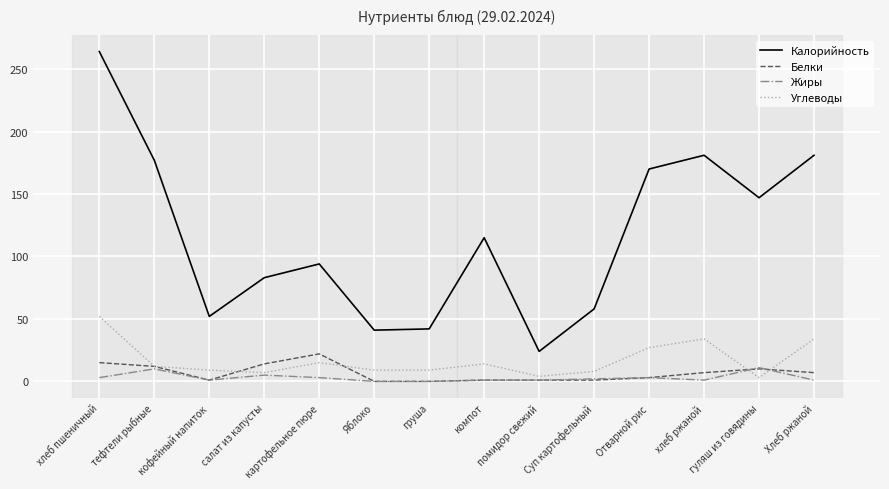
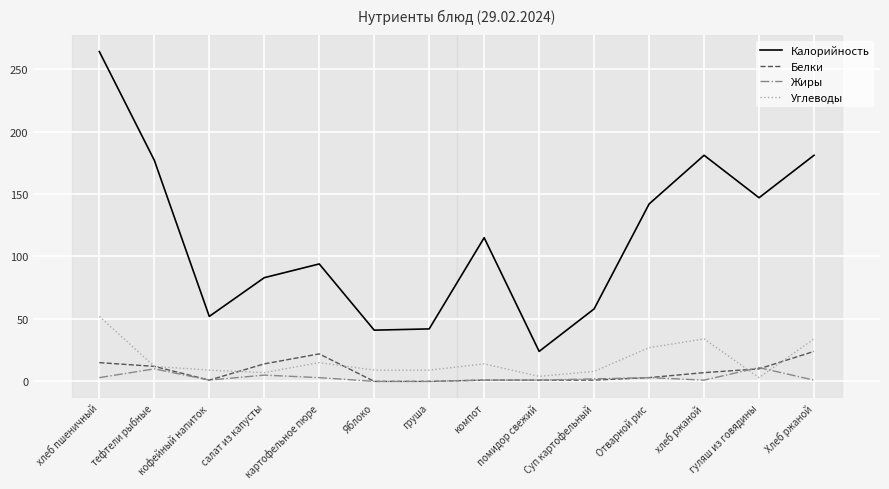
  {
    "Калорийность": {
      "хлеб пшеничный": 264,
      "тефтели рыбные": 177,
      "кофейный напиток": 52,
      "салат из капусты": 83,
      "картофельное пюре": 94,
      "Яблоко": 41,
      "груша": 42,
      "компот": 115,
      "помидор свежий": 24,
      "Суп картофельный": 58,
-     "Отварной рис": 170,
+     "Отварной рис": 142,
      "хлеб ржаной": 181,
      "гуляш из говядины": 147,
      "Хлеб ржаной": 181
    },
    "Белки": {
      "хлеб пшеничный": 15,
      "салат из капусты": 14,
      "картофельное пюре": 22,
      "хлеб ржаной": 7,
-     "Хлеб ржаной": 7
+     "Хлеб ржаной": 24
    }
  }
